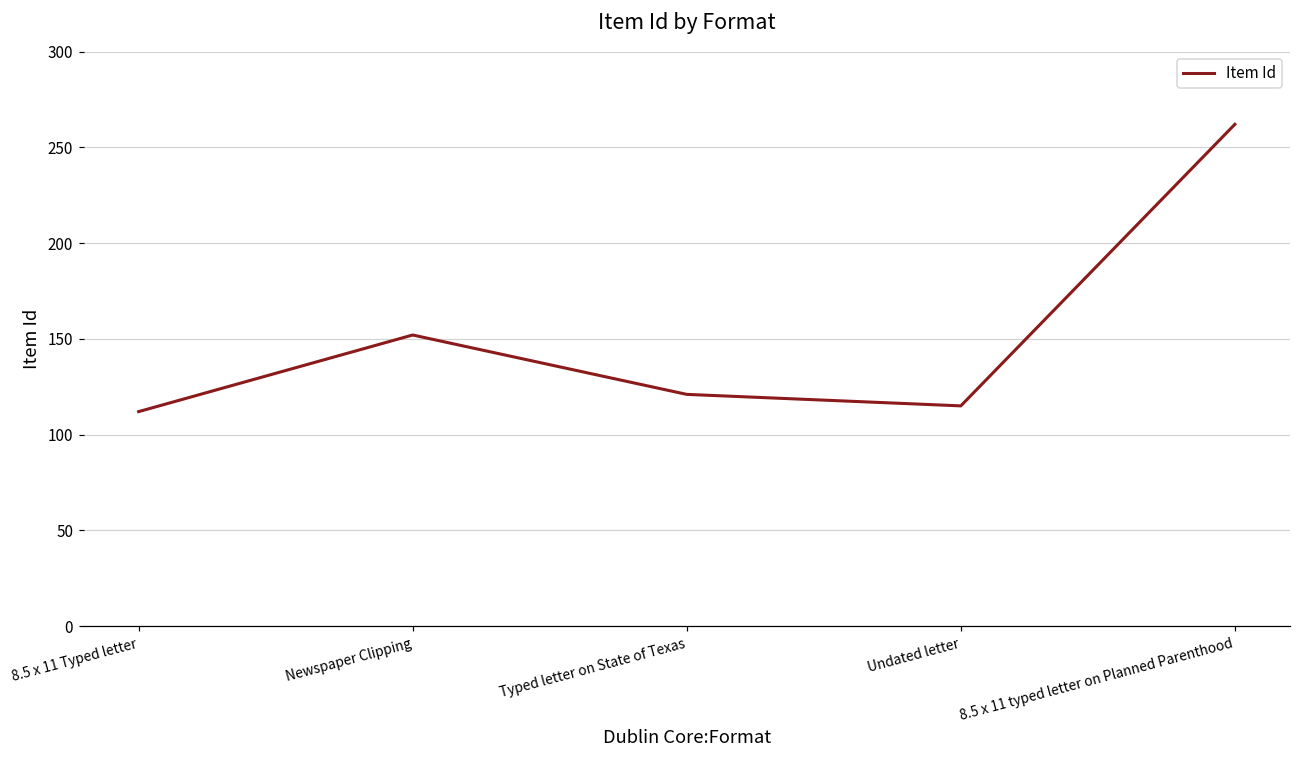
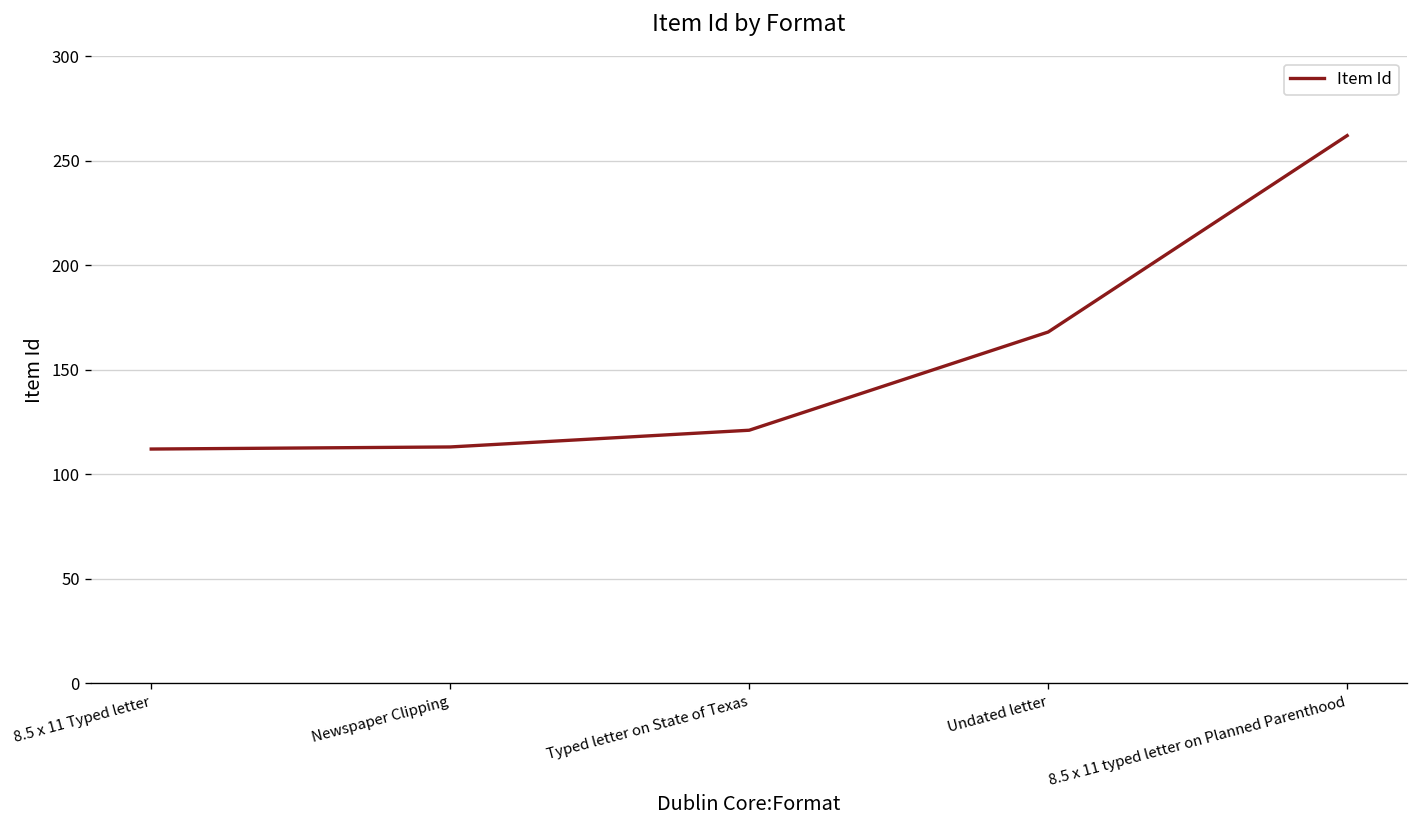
  {
    "8.5 x 11 Typed letter": 112,
-   "Newspaper Clipping": 152,
+   "Newspaper Clipping": 113,
    "Typed letter on State of Texas": 121,
-   "Undated letter": 115,
+   "Undated letter": 168,
    "8.5 x 11 typed letter on Planned Parenthood": 262
  }
